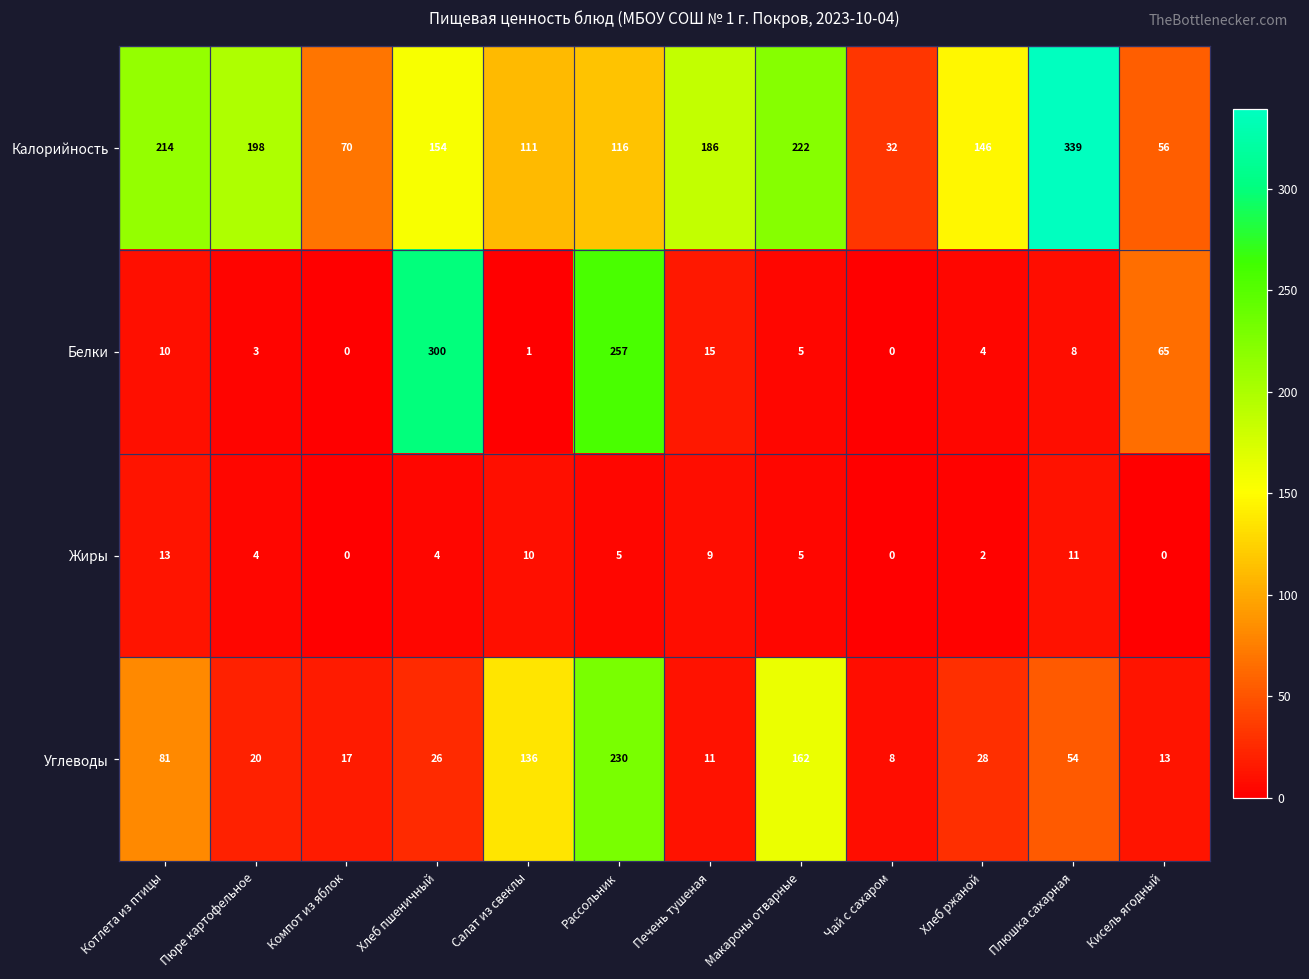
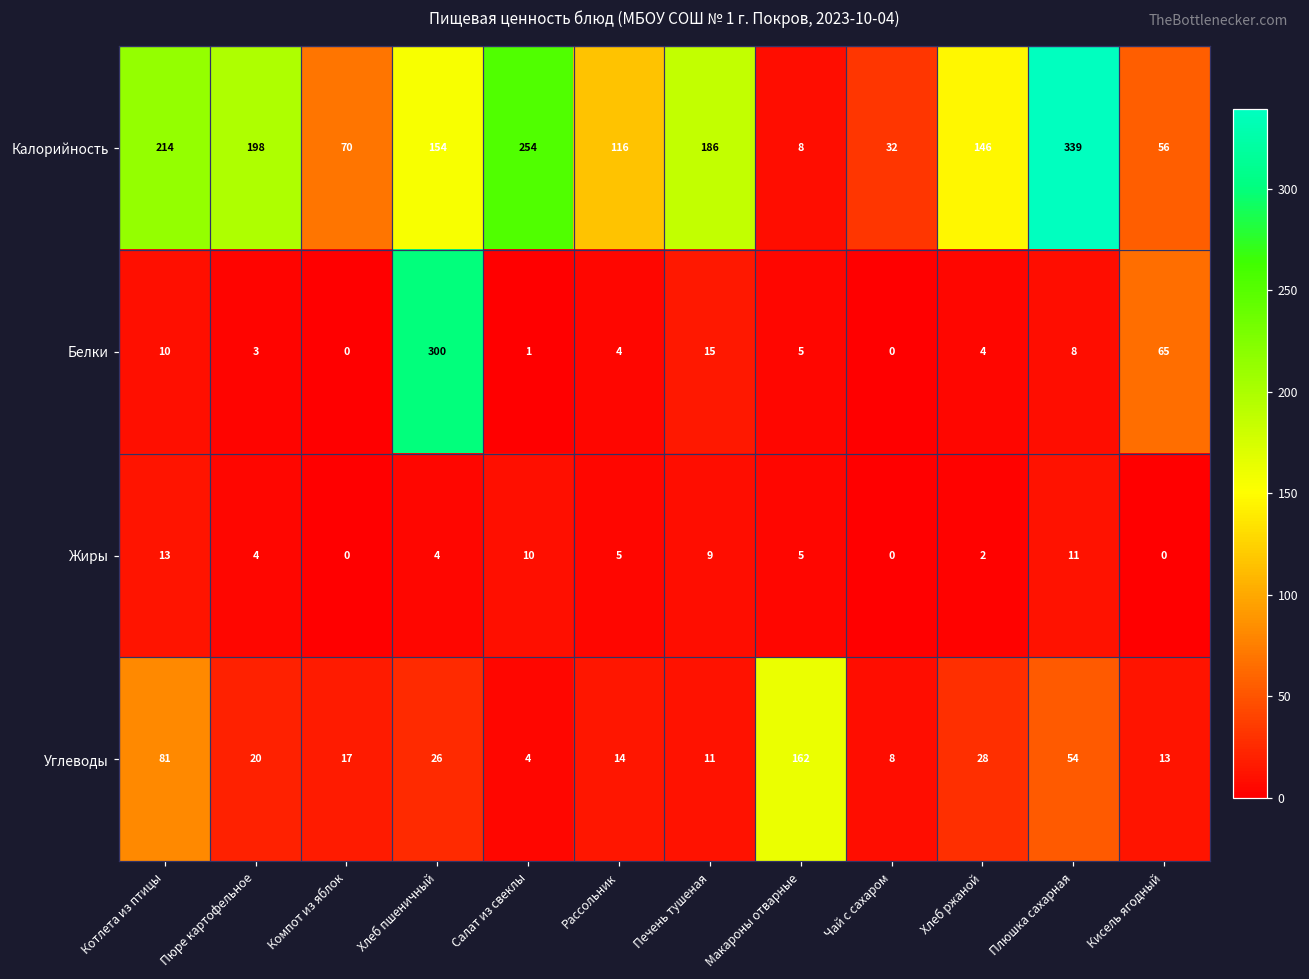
  {
    "Калорийность": {
      "Котлета из птицы": 214,
      "Пюре картофельное": 198,
      "Компот из яблок": 70,
      "Хлеб пшеничный": 154,
-     "Салат из свеклы": 111,
+     "Салат из свеклы": 254,
      "Рассольник": 116,
      "Печень тушеная": 186,
-     "Макароны отварные": 222,
+     "Макароны отварные": 8,
      "Чай с сахаром": 32,
      "Хлеб ржаной": 146,
      "Плюшка сахарная": 339,
      "Кисель ягодный": 56
    },
    "Белки": {
      "Котлета из птицы": 10,
      "Пюре картофельное": 3,
      "Компот из яблок": 0,
      "Хлеб пшеничный": 300,
      "Салат из свеклы": 1,
-     "Рассольник": 257,
+     "Рассольник": 4,
      "Печень тушеная": 15,
      "Макароны отварные": 5,
      "Чай с сахаром": 0,
      "Хлеб ржаной": 4,
      "Плюшка сахарная": 8,
      "Кисель ягодный": 65
    },
    "Жиры": {
      "Котлета из птицы": 13,
      "Пюре картофельное": 4,
      "Компот из яблок": 0,
      "Хлеб пшеничный": 4,
      "Салат из свеклы": 10,
      "Рассольник": 5,
      "Печень тушеная": 9,
      "Макароны отварные": 5,
      "Чай с сахаром": 0,
      "Хлеб ржаной": 2,
      "Плюшка сахарная": 11,
      "Кисель ягодный": 0
    },
    "Углеводы": {
      "Котлета из птицы": 81,
      "Пюре картофельное": 20,
      "Компот из яблок": 17,
      "Хлеб пшеничный": 26,
-     "Салат из свеклы": 136,
-     "Рассольник": 230,
+     "Салат из свеклы": 4,
+     "Рассольник": 14,
      "Печень тушеная": 11,
      "Макароны отварные": 162,
      "Чай с сахаром": 8,
      "Хлеб ржаной": 28,
      "Плюшка сахарная": 54,
      "Кисель ягодный": 13
    }
  }
